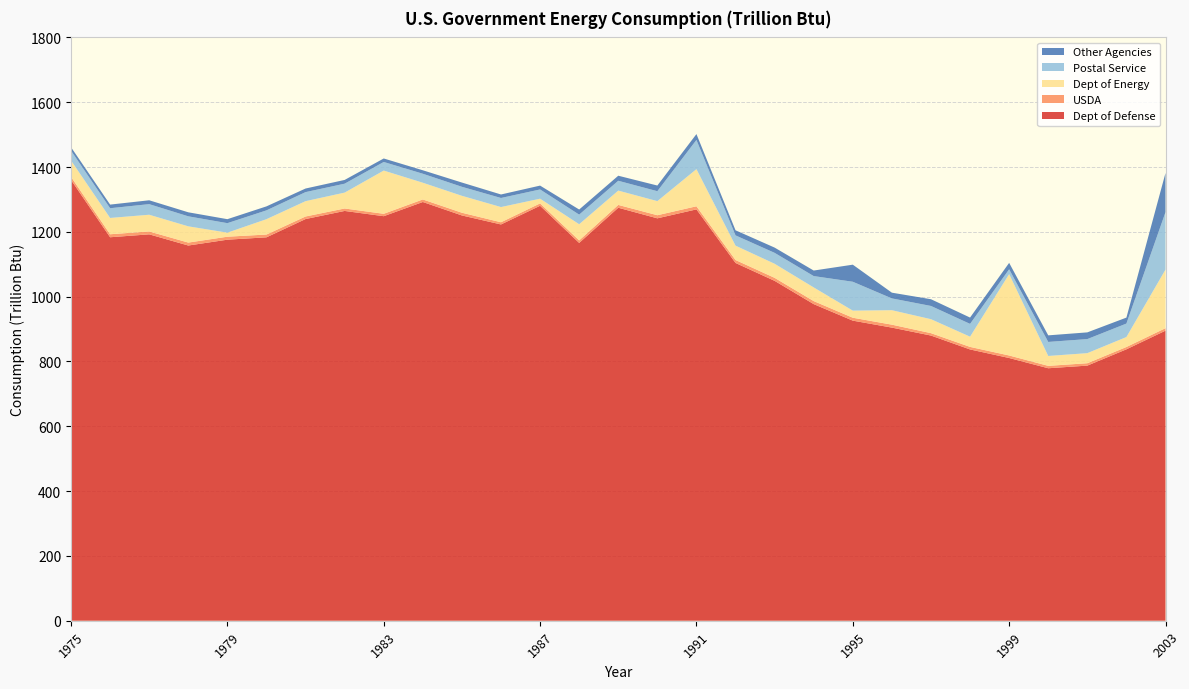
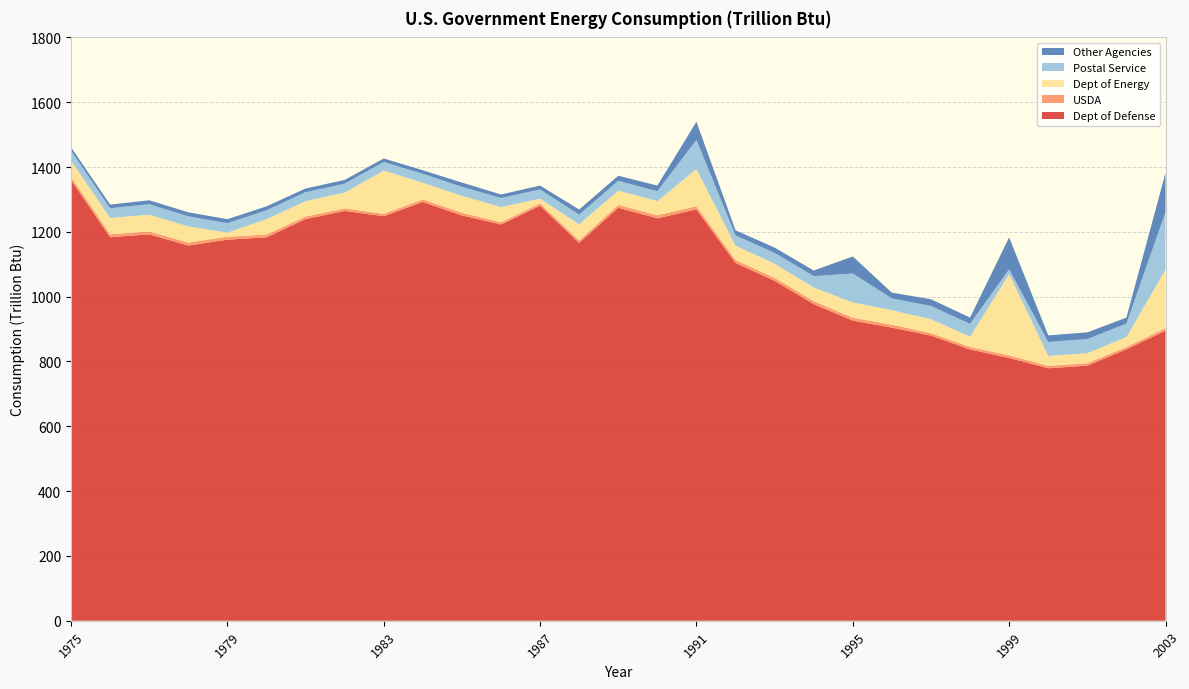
  {
    "Dept of Defense": {
      "1975": 1360,
      "1979": 1180,
      "1991": 1270,
      "1995": 930
    },
    "USDA": {
      "1975": 10,
      "1979": 10,
      "1991": 10,
      "1995": 10
    },
    "Dept of Energy": {
      "1975": 50,
      "1979": 10,
      "1983": 130,
      "1987": 10,
      "1991": 110,
-     "1995": 20,
+     "1995": 50,
      "1999": 250,
      "2003": 180
    },
    "Postal Service": {
      "1975": 30,
      "1979": 30,
      "1983": 30,
      "1987": 30,
      "1991": 90,
      "1995": 90,
      "1999": 10,
      "2003": 180
    },
    "Other Agencies": {
      "1975": 10,
      "1979": 10,
      "1983": 10,
      "1987": 10,
-     "1991": 20,
+     "1991": 60,
      "1995": 50,
-     "1999": 20,
+     "1999": 100,
      "2003": 120
    }
  }
